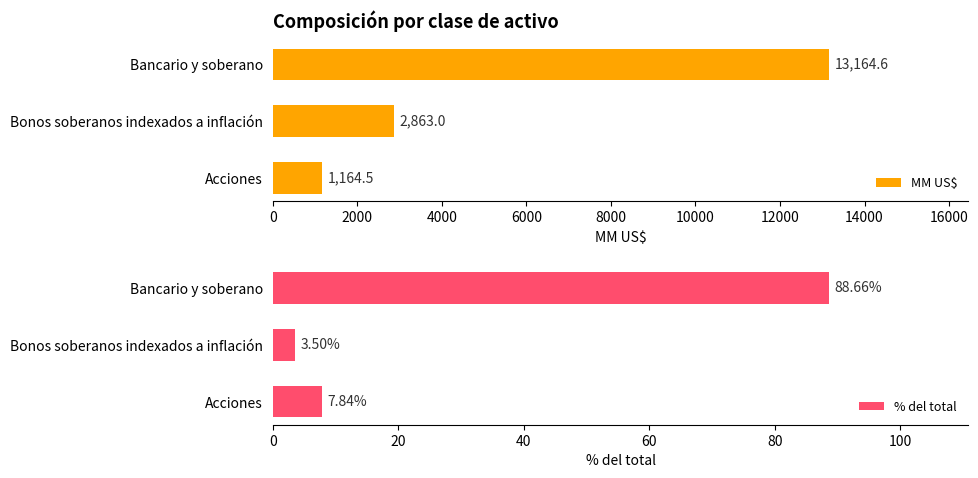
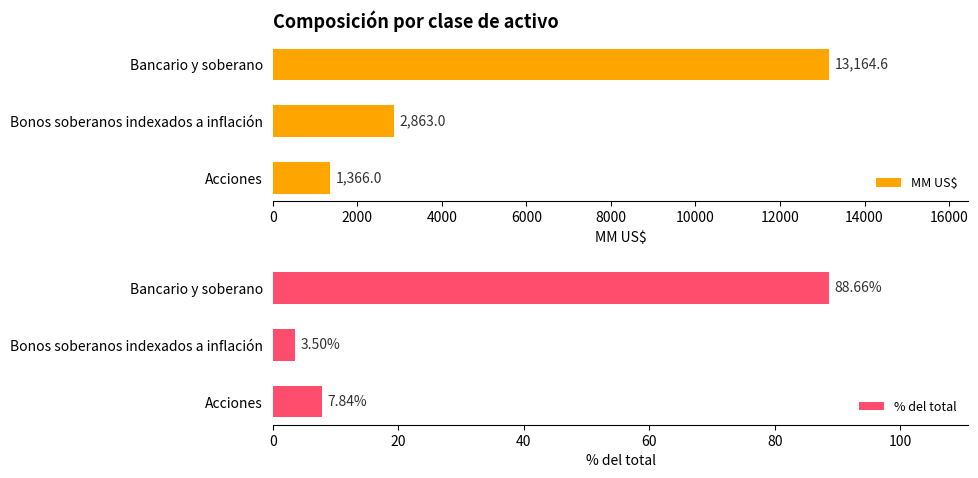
  {
    "Composición por clase de activo": {
      "Bancario y soberano": "13,164.6",
      "Bonos soberanos indexados a inflación": "2,863.0",
-     "Acciones": "1,164.5"
+     "Acciones": "1,366.0"
    }
  }
